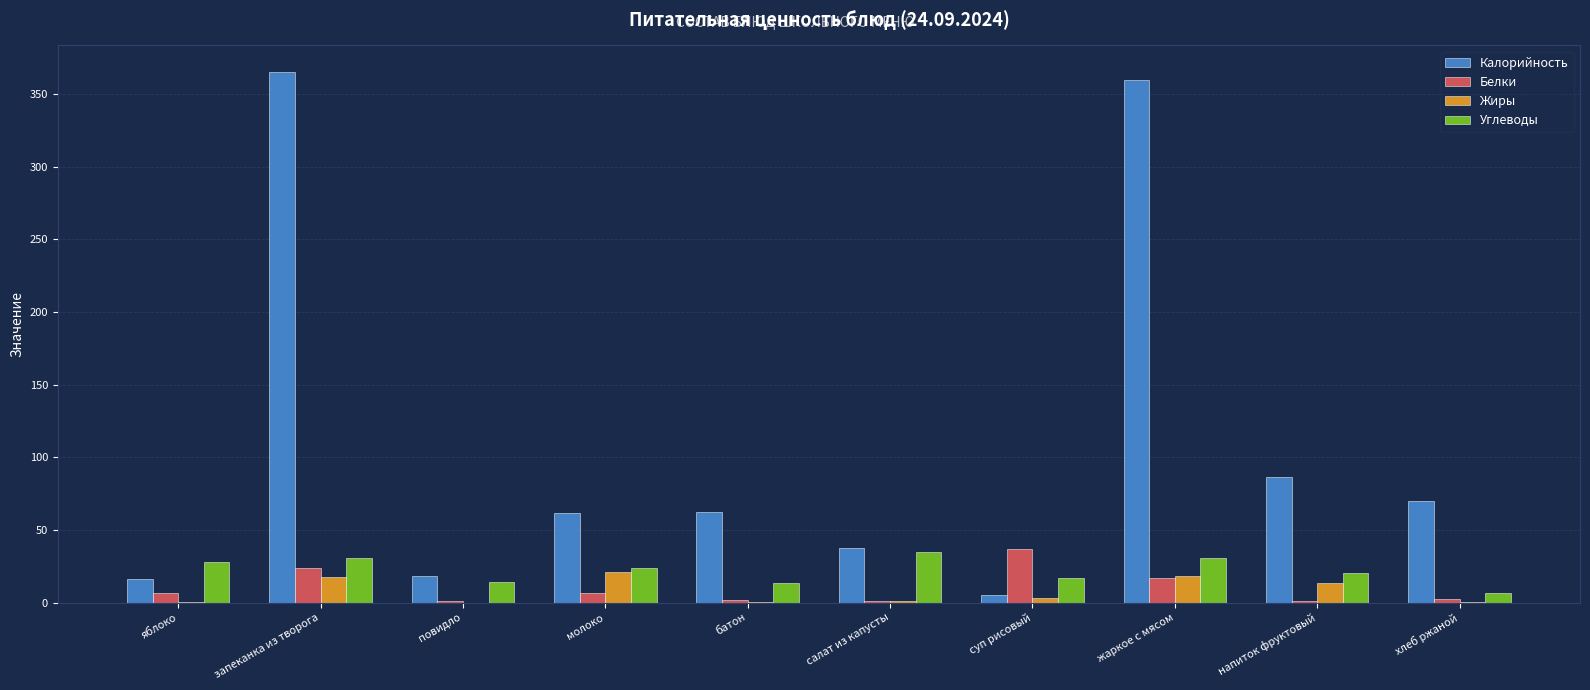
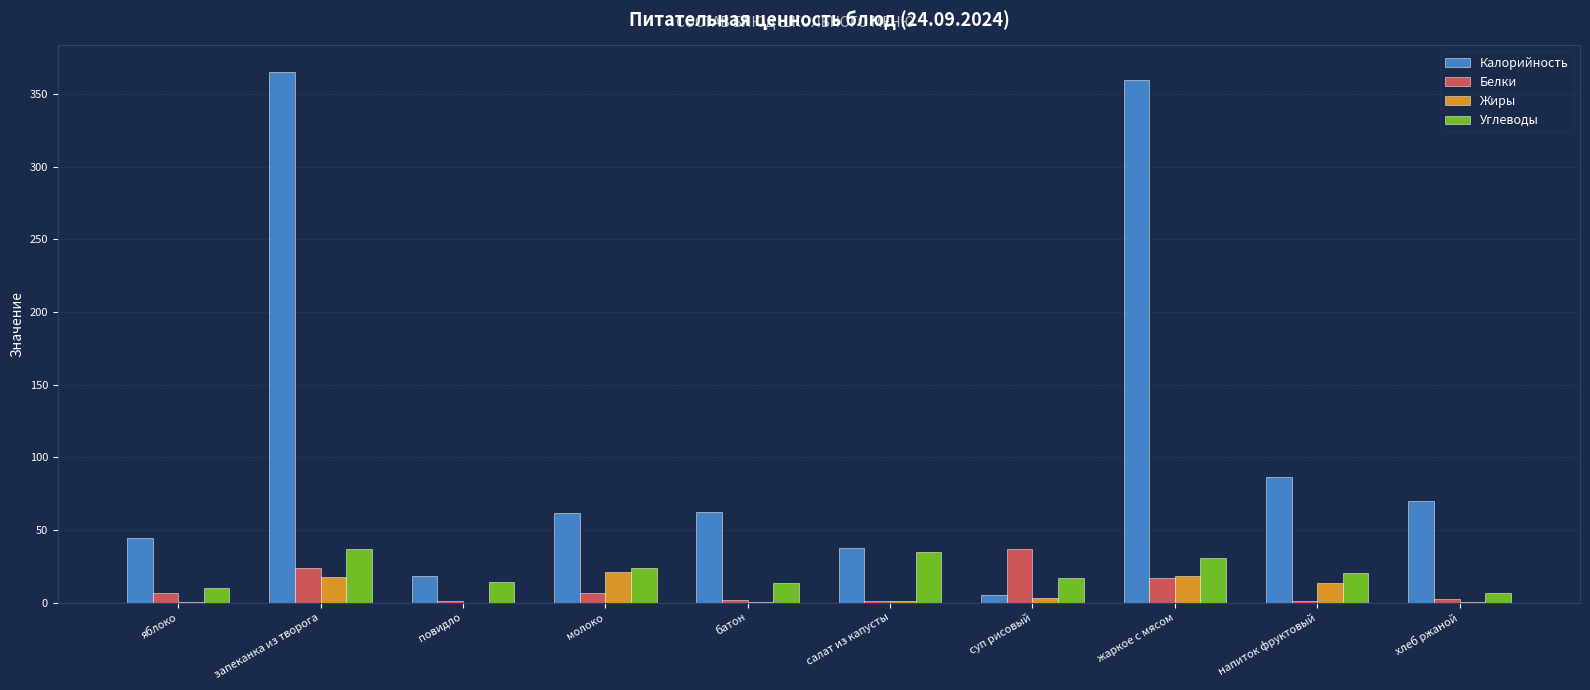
  {
    "Калорийность": {
-     "яблоко": 17,
+     "яблоко": 44,
      "запеканка из творога": 365,
      "повидло": 18,
      "молоко": 61,
      "батон": 63,
      "салат из капусты": 38,
      "суп рисовый": 5,
      "жаркое с мясом": 359,
      "напиток фруктовый": 87,
      "хлеб ржаной": 70
    },
    "Белки": {
      "яблоко": 6,
      "запеканка из творога": 24,
      "молоко": 7,
      "батон": 2,
      "суп рисовый": 37,
      "жаркое с мясом": 17,
      "хлеб ржаной": 3
    },
    "Жиры": {
      "запеканка из творога": 17,
      "повидло": 0,
      "молоко": 21,
      "суп рисовый": 3,
      "жаркое с мясом": 18,
      "напиток фруктовый": 14
    },
    "Углеводы": {
-     "яблоко": 28,
-     "запеканка из творога": 30,
+     "яблоко": 10,
+     "запеканка из творога": 37,
      "повидло": 14,
      "молоко": 24,
      "батон": 13,
      "салат из капусты": 35,
      "суп рисовый": 17,
      "жаркое с мясом": 31,
      "напиток фруктовый": 20,
      "хлеб ржаной": 7
    }
  }
